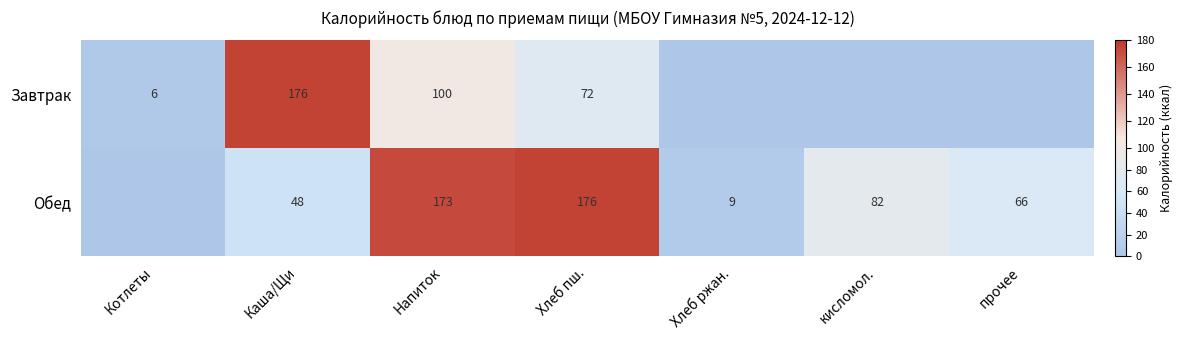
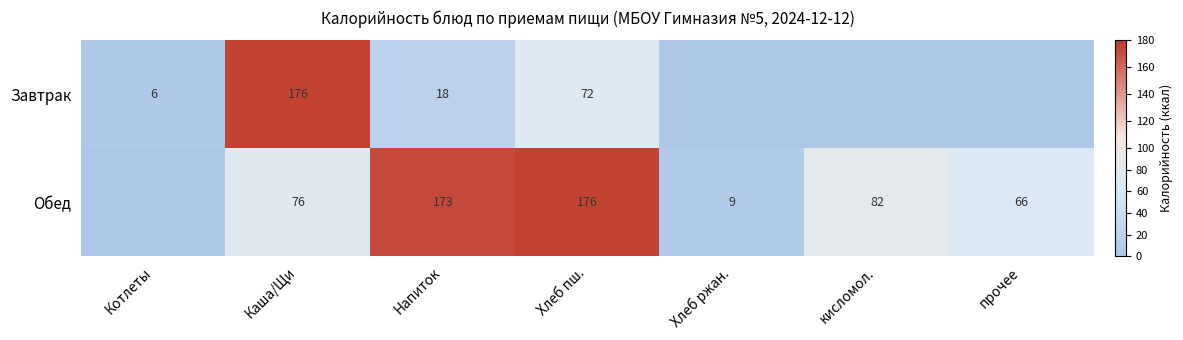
  {
    "Завтрак": {
      "Котлеты": 6,
      "Каша/Щи": 176,
-     "Напиток": 100,
+     "Напиток": 18,
      "Хлеб пш.": 72
    },
    "Обед": {
-     "Каша/Щи": 48,
+     "Каша/Щи": 76,
      "Напиток": 173,
      "Хлеб пш.": 176,
      "Хлеб ржан.": 9,
      "кисломол.": 82,
      "прочее": 66
    }
  }
